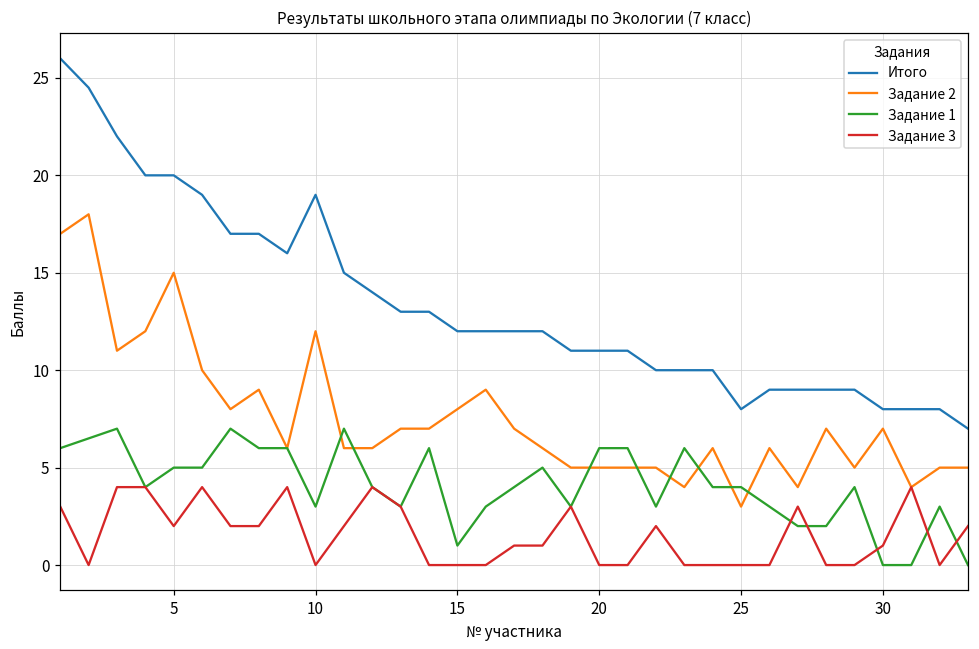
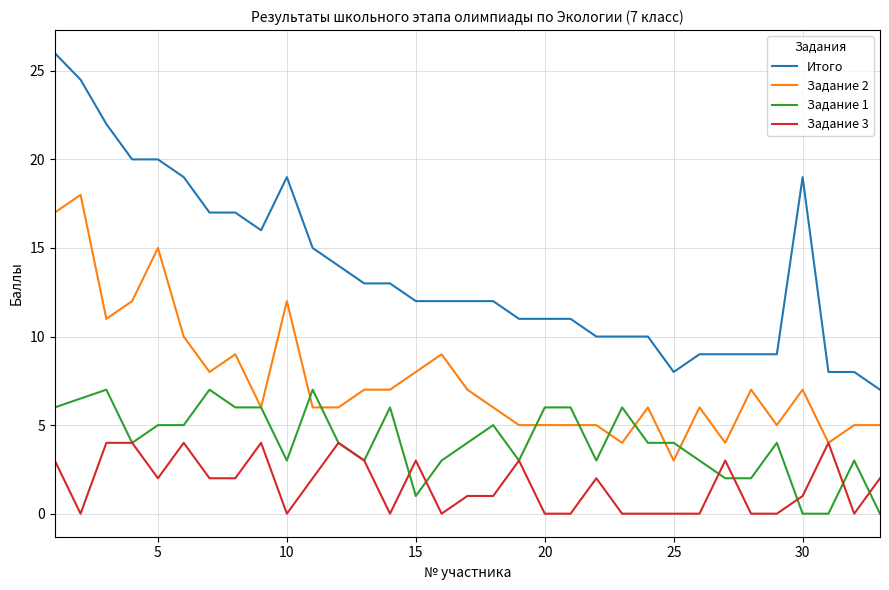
  {
    "Итого": {
      "5": 20,
      "10": 19,
      "15": 12,
      "20": 11,
      "25": 8,
-     "30": 8
+     "30": 19
    },
    "Задание 2": {
      "5": 15,
      "10": 12,
      "15": 8,
      "20": 5,
      "25": 3,
      "30": 7
    },
    "Задание 1": {
      "5": 5,
      "10": 3,
      "15": 1,
      "20": 6,
      "25": 4,
      "30": 0
    },
    "Задание 3": {
      "5": 2,
      "10": 0,
-     "15": 0,
+     "15": 3,
      "20": 0,
      "25": 0,
      "30": 1
    }
  }
